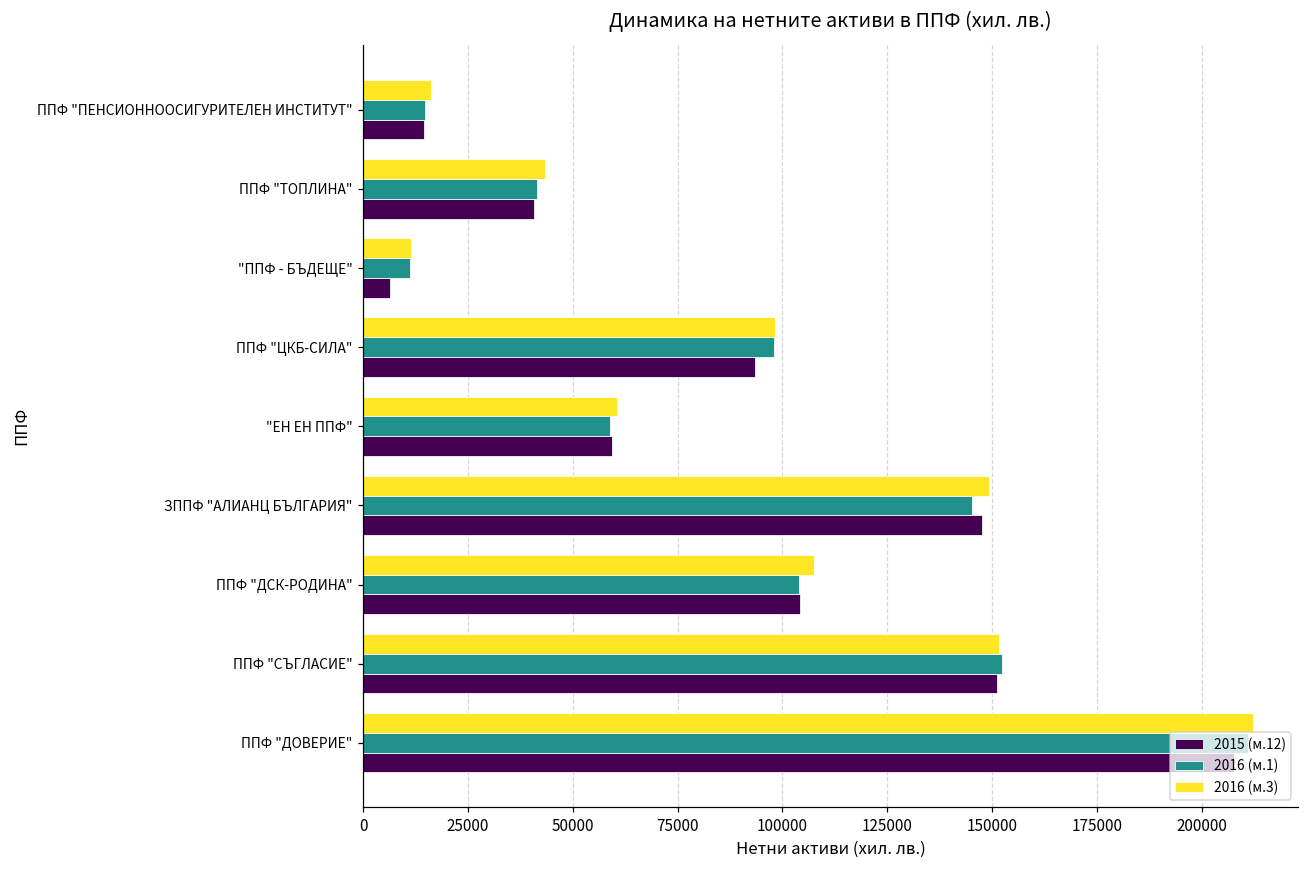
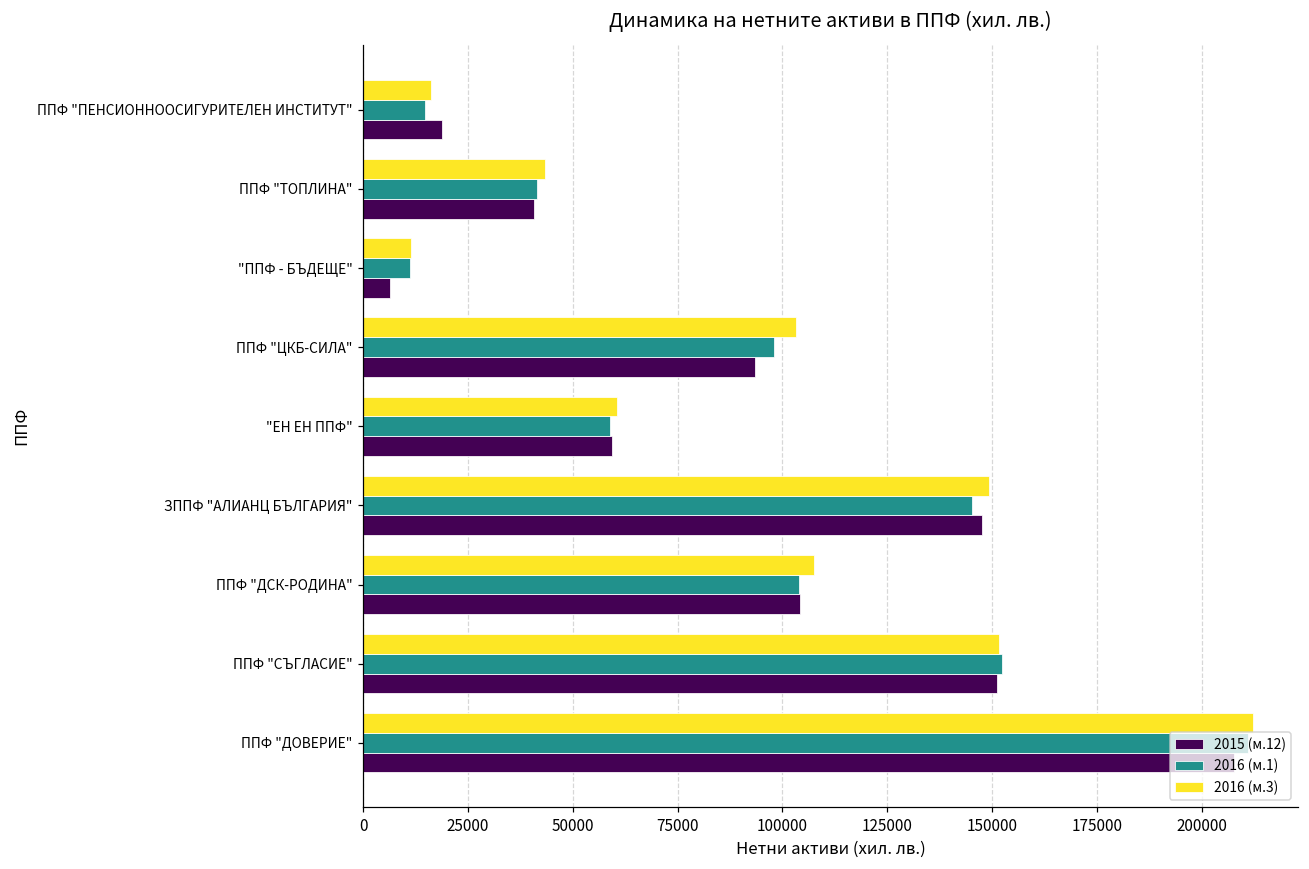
  {
    "2015 (м.12)": {
-     "ППФ \"ПЕНСИОННООСИГУРИТЕЛЕН ИНСТИТУТ\"": 15000,
+     "ППФ \"ПЕНСИОННООСИГУРИТЕЛЕН ИНСТИТУТ\"": 19000,
      "ППФ \"ТОПЛИНА\"": 41000,
      "\"ППФ - БЪДЕЩЕ\"": 6000,
      "ППФ \"ЦКБ-СИЛА\"": 94000,
      "\"ЕН ЕН ППФ\"": 59000,
      "ЗППФ \"АЛИАНЦ БЪЛГАРИЯ\"": 148000,
      "ППФ \"ДСК-РОДИНА\"": 104000,
      "ППФ \"СЪГЛАСИЕ\"": 151000
    },
    "2016 (м.1)": {
      "ППФ \"ПЕНСИОННООСИГУРИТЕЛЕН ИНСТИТУТ\"": 15000,
      "ППФ \"ТОПЛИНА\"": 41000,
      "\"ППФ - БЪДЕЩЕ\"": 11000,
      "ППФ \"ЦКБ-СИЛА\"": 98000,
      "\"ЕН ЕН ППФ\"": 59000,
      "ЗППФ \"АЛИАНЦ БЪЛГАРИЯ\"": 145000,
      "ППФ \"ДСК-РОДИНА\"": 104000,
      "ППФ \"СЪГЛАСИЕ\"": 152000
    },
    "2016 (м.3)": {
      "ППФ \"ПЕНСИОННООСИГУРИТЕЛЕН ИНСТИТУТ\"": 16000,
      "ППФ \"ТОПЛИНА\"": 43000,
      "\"ППФ - БЪДЕЩЕ\"": 12000,
-     "ППФ \"ЦКБ-СИЛА\"": 98000,
+     "ППФ \"ЦКБ-СИЛА\"": 103000,
      "\"ЕН ЕН ППФ\"": 61000,
      "ЗППФ \"АЛИАНЦ БЪЛГАРИЯ\"": 149000,
      "ППФ \"ДСК-РОДИНА\"": 108000,
      "ППФ \"СЪГЛАСИЕ\"": 152000,
      "ППФ \"ДОВЕРИЕ\"": 212000
    }
  }
